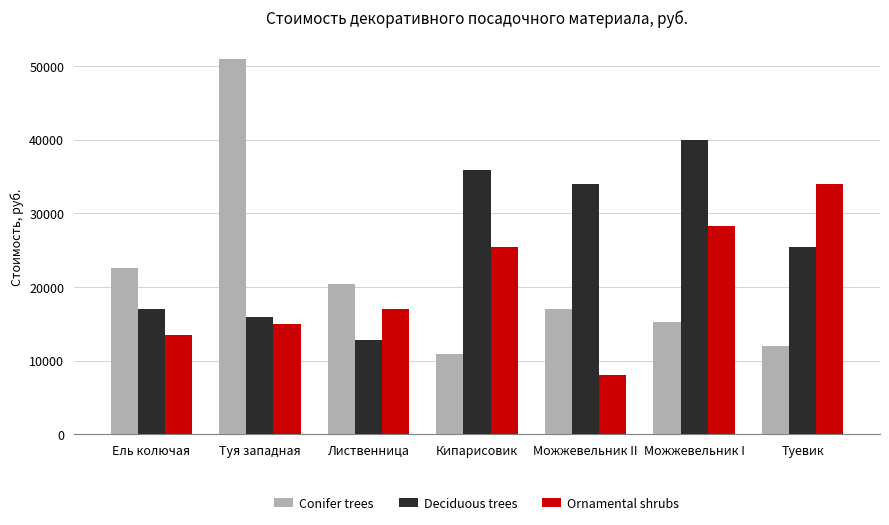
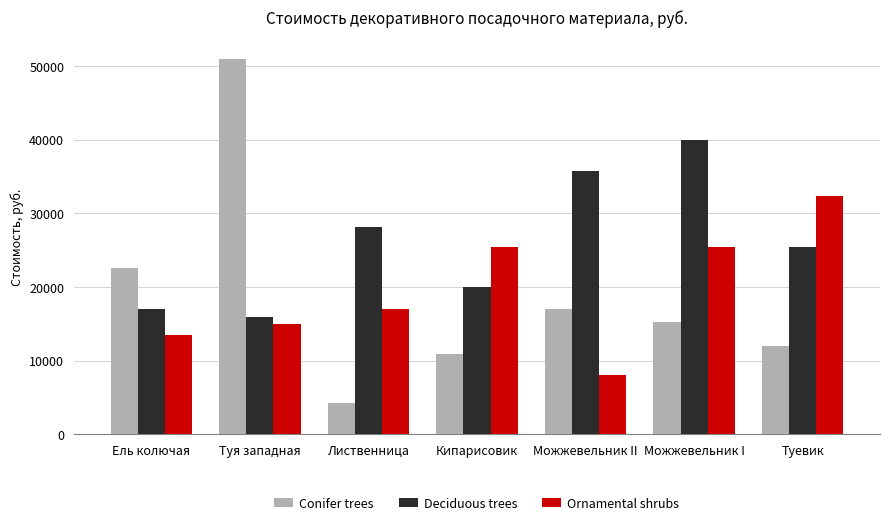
  {
    "Conifer trees": {
      "Ель колючая": 23000,
      "Туя западная": 51000,
-     "Лиственница": 20000,
+     "Лиственница": 4000,
      "Кипарисовик": 11000,
      "Можжевельник II": 17000,
      "Можжевельник I": 15000,
      "Туевик": 12000
    },
    "Deciduous trees": {
      "Ель колючая": 17000,
      "Туя западная": 16000,
-     "Лиственница": 13000,
-     "Кипарисовик": 36000,
-     "Можжевельник II": 34000,
+     "Лиственница": 28000,
+     "Кипарисовик": 20000,
+     "Можжевельник II": 36000,
      "Можжевельник I": 40000,
      "Туевик": 26000
    },
    "Ornamental shrubs": {
      "Ель колючая": 14000,
      "Туя западная": 15000,
      "Лиственница": 17000,
      "Кипарисовик": 26000,
      "Можжевельник II": 8000,
-     "Можжевельник I": 28000,
-     "Туевик": 34000
+     "Можжевельник I": 26000,
+     "Туевик": 32000
    }
  }
